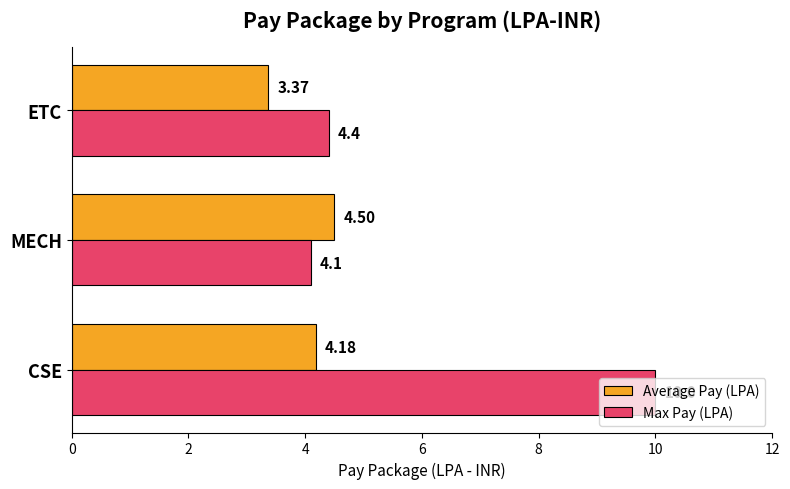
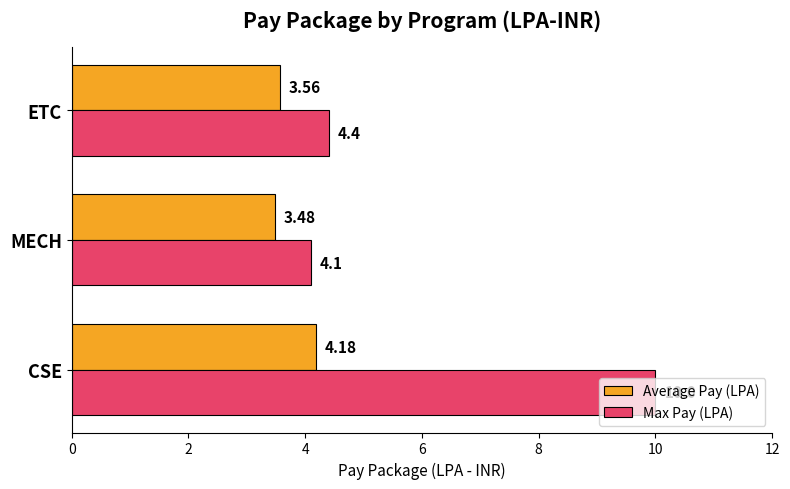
  {
    "Average Pay (LPA)": {
-     "ETC": 3.37,
-     "MECH": 4.50,
+     "ETC": 3.56,
+     "MECH": 3.48,
      "CSE": 4.18
    },
    "Max Pay (LPA)": {
      "ETC": 4.4,
      "MECH": 4.1
    }
  }
